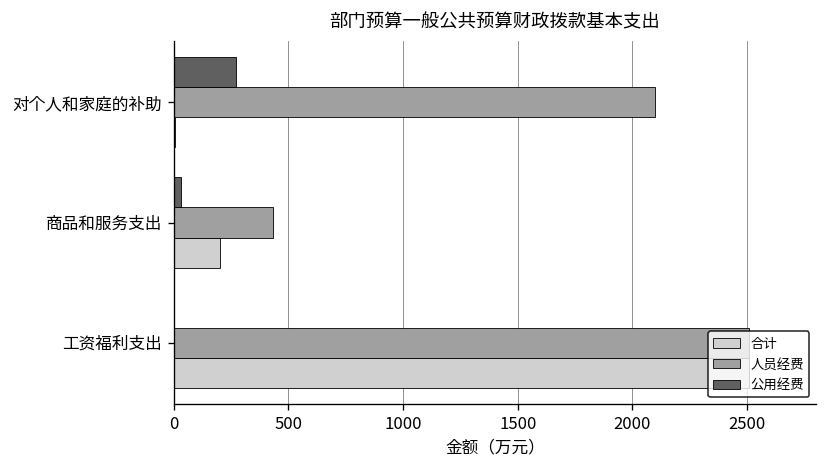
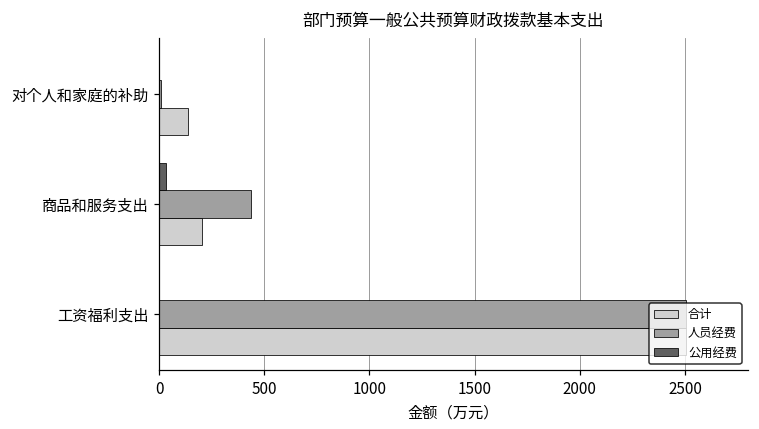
  {
    "合计": {
-     "对个人和家庭的补助": 10,
+     "对个人和家庭的补助": 140,
      "商品和服务支出": 200
    },
    "人员经费": {
-     "对个人和家庭的补助": 2100,
+     "对个人和家庭的补助": 10,
      "商品和服务支出": 440
    },
    "公用经费": {
-     "对个人和家庭的补助": 270,
+     "对个人和家庭的补助": 0,
      "商品和服务支出": 30,
      "工资福利支出": 0
    }
  }
